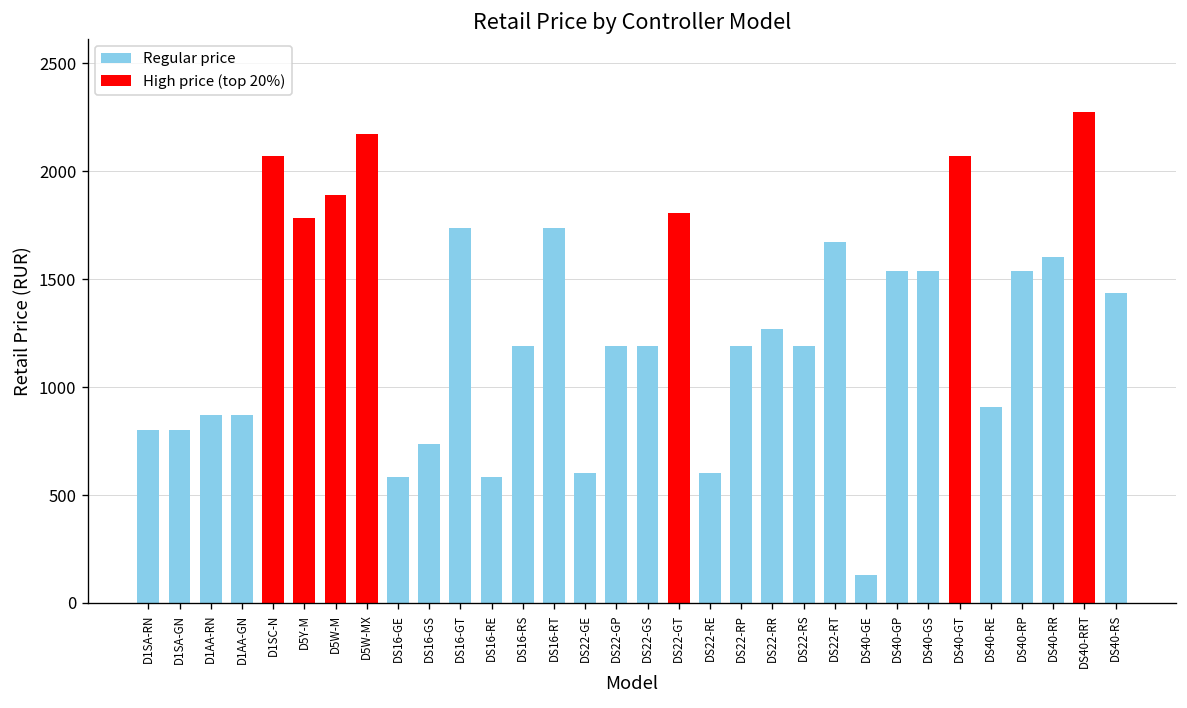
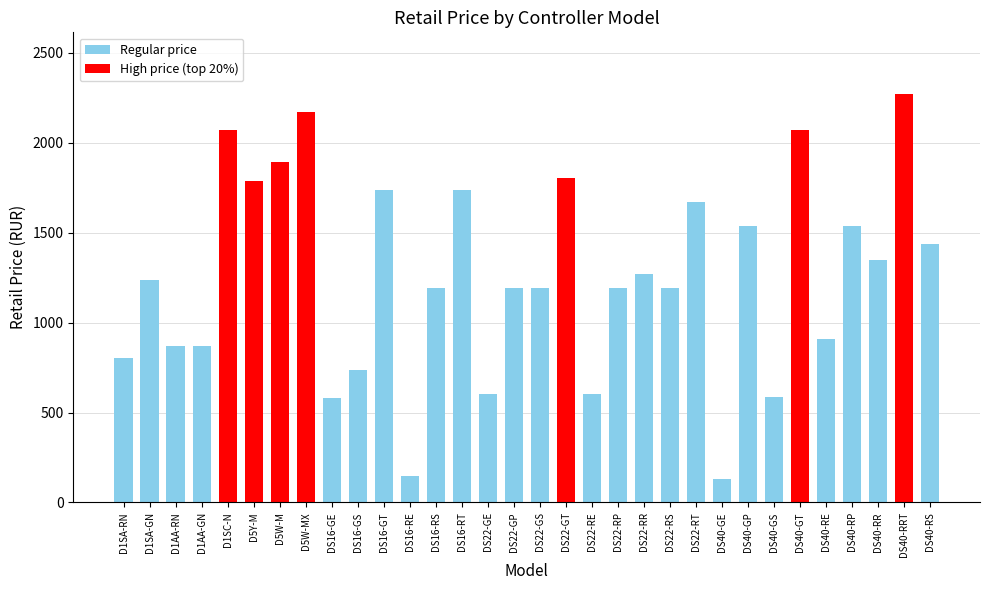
  {
    "D1SA-RN": 800,
-   "D1SA-GN": 800,
+   "D1SA-GN": 1240,
    "D1AA-RN": 870,
    "D1AA-GN": 870,
    "D1SC-N": 2070,
    "D5Y-M": 1780,
    "D5W-M": 1890,
    "D5W-MX": 2170,
    "DS16-GE": 580,
    "DS16-GS": 740,
    "DS16-GT": 1740,
-   "DS16-RE": 580,
+   "DS16-RE": 150,
    "DS16-RS": 1190,
    "DS16-RT": 1740,
    "DS22-GE": 600,
    "DS22-GP": 1190,
    "DS22-GS": 1190,
    "DS22-GT": 1800,
    "DS22-RE": 600,
    "DS22-RP": 1190,
    "DS22-RR": 1270,
    "DS22-RS": 1190,
    "DS22-RT": 1670,
    "DS40-GE": 130,
    "DS40-GP": 1540,
-   "DS40-GS": 1540,
+   "DS40-GS": 590,
    "DS40-GT": 2070,
    "DS40-RE": 910,
    "DS40-RP": 1540,
-   "DS40-RR": 1600,
+   "DS40-RR": 1350,
    "DS40-RRT": 2270,
    "DS40-RS": 1440
  }
